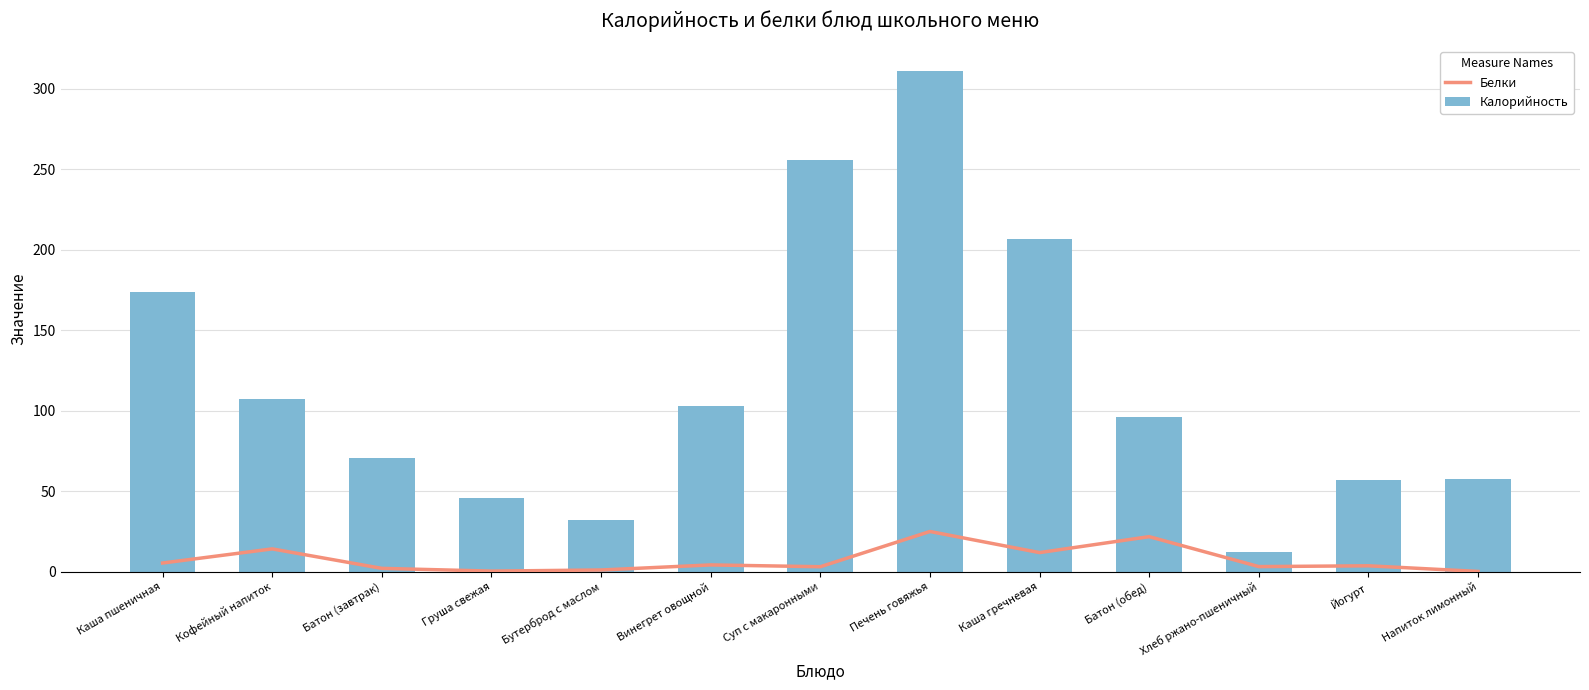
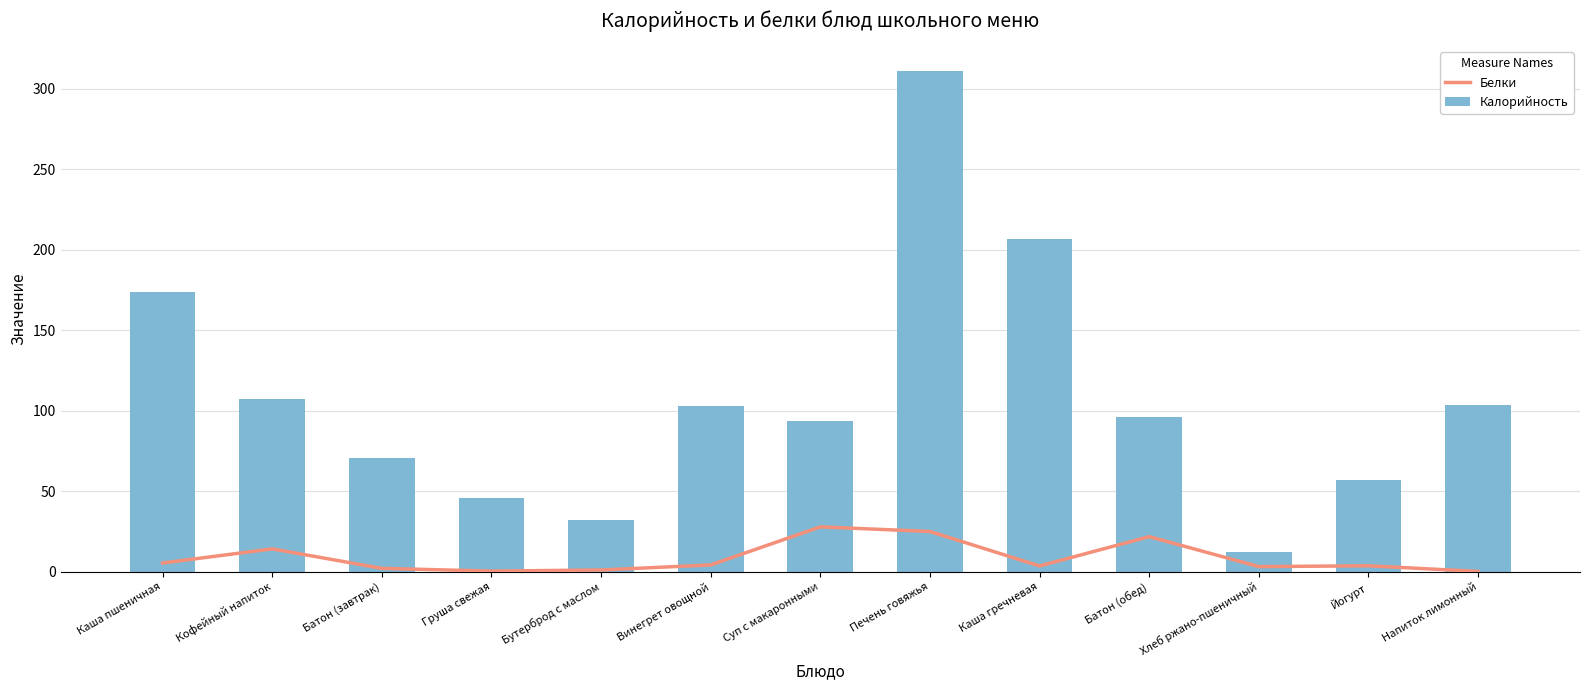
  {
    "Белки": {
      "Каша пшеничная": 5,
      "Кофейный напиток": 14,
      "Батон (завтрак)": 2,
      "Груша свежая": 0,
      "Бутерброд с маслом": 1,
      "Винегрет овощной": 4,
-     "Суп с макаронными": 3,
+     "Суп с макаронными": 28,
      "Печень говяжья": 25,
-     "Каша гречневая": 12,
+     "Каша гречневая": 4,
      "Батон (обед)": 22,
      "Хлеб ржано-пшеничный": 3,
      "Йогурт": 4,
      "Напиток лимонный": 0
    },
    "Калорийность": {
      "Каша пшеничная": 173,
      "Кофейный напиток": 107,
      "Батон (завтрак)": 70,
      "Груша свежая": 46,
      "Бутерброд с маслом": 32,
      "Винегрет овощной": 103,
-     "Суп с макаронными": 256,
+     "Суп с макаронными": 93,
      "Печень говяжья": 311,
      "Каша гречневая": 207,
      "Батон (обед)": 96,
      "Хлеб ржано-пшеничный": 12,
      "Йогурт": 57,
-     "Напиток лимонный": 58
+     "Напиток лимонный": 104
    }
  }
